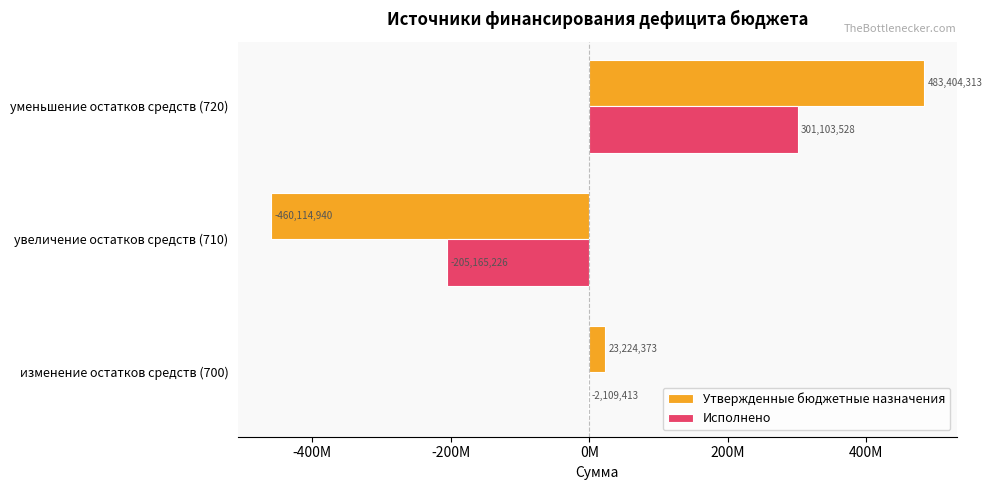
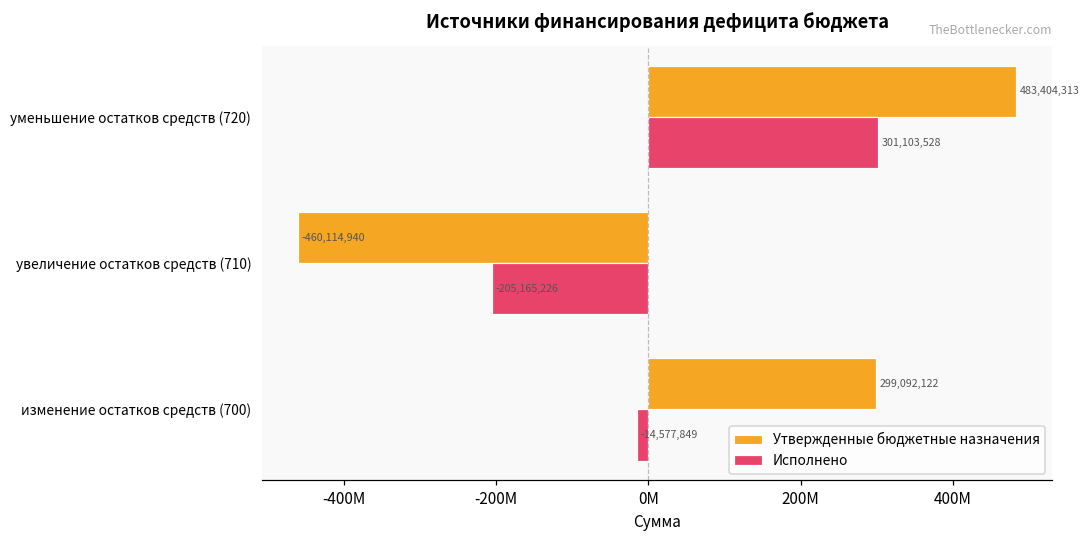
  {
    "Утвержденные бюджетные назначения": {
      "уменьшение остатков средств (720)": "483,404,313",
      "увеличение остатков средств (710)": "-460,114,940",
-     "изменение остатков средств (700)": "23,224,373"
+     "изменение остатков средств (700)": "299,092,122"
    },
    "Исполнено": {
      "уменьшение остатков средств (720)": "301,103,528",
      "увеличение остатков средств (710)": "-205,165,226",
-     "изменение остатков средств (700)": "-2,109,413"
+     "изменение остатков средств (700)": "-14,577,849"
    }
  }
